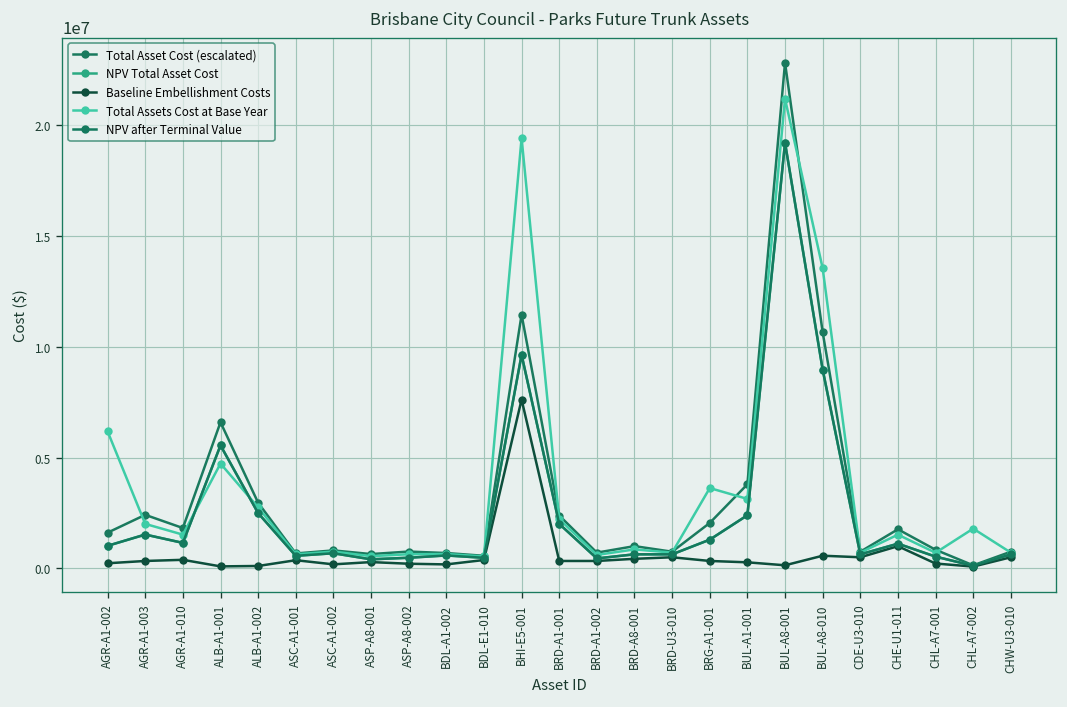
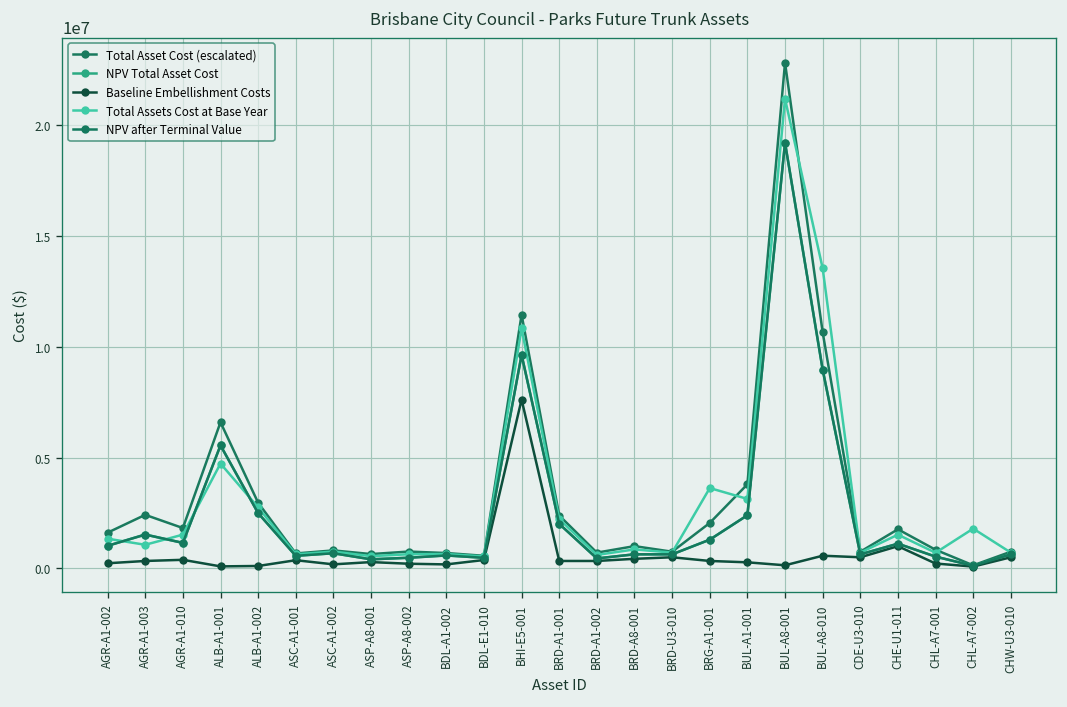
  {
    "Total Assets Cost at Base Year": {
-     "AGR-A1-002": 6200000,
-     "AGR-A1-003": 2000000,
+     "AGR-A1-002": 1300000,
+     "AGR-A1-003": 1100000,
      "AGR-A1-010": 1500000,
      "ALB-A1-001": 4700000,
      "ALB-A1-002": 2800000,
-     "BHI-E5-001": 19400000,
+     "BHI-E5-001": 10800000,
      "BRD-A1-001": 2200000,
      "BRD-A8-001": 900000,
      "BRG-A1-001": 3600000,
      "BUL-A1-001": 3100000,
      "BUL-A8-001": 21200000,
      "BUL-A8-010": 13500000,
      "CHE-U1-011": 1500000,
      "CHL-A7-002": 1800000
    }
  }
